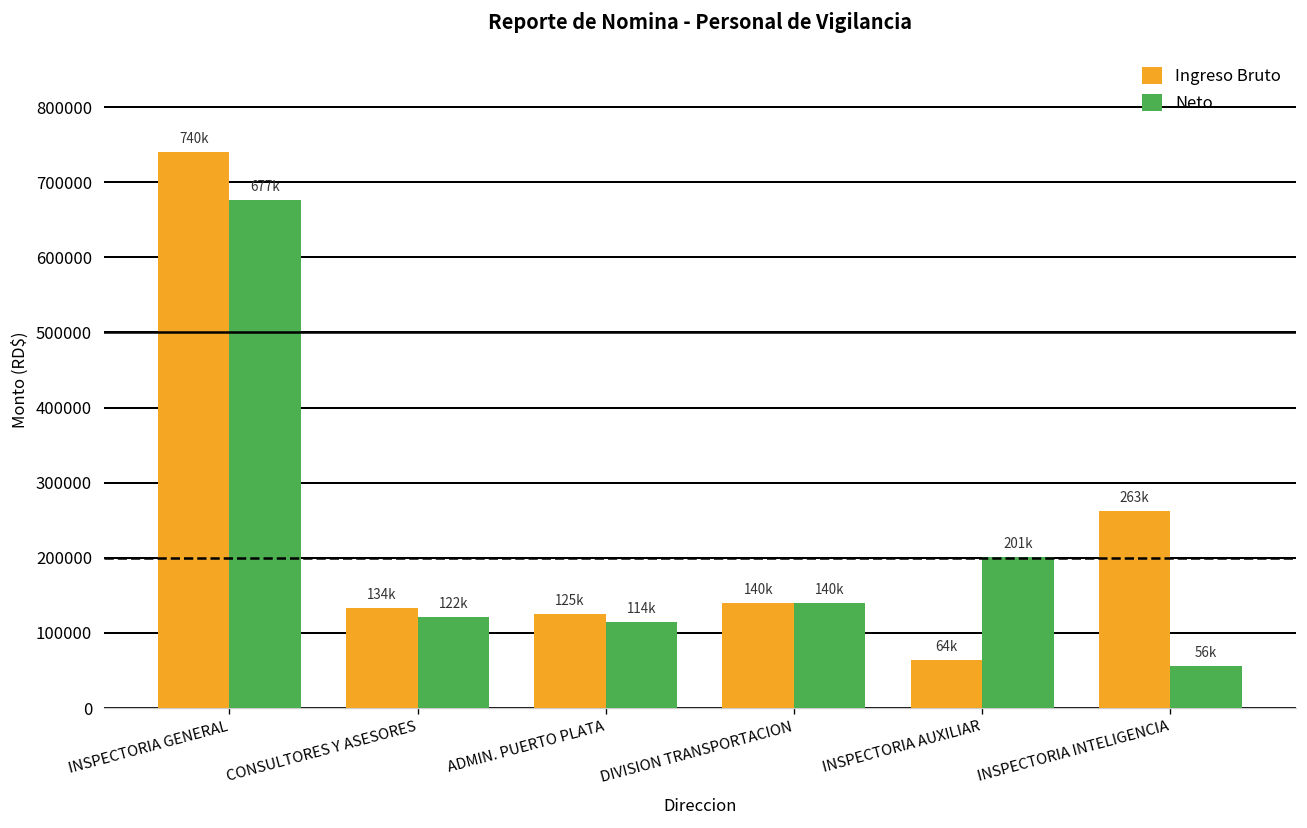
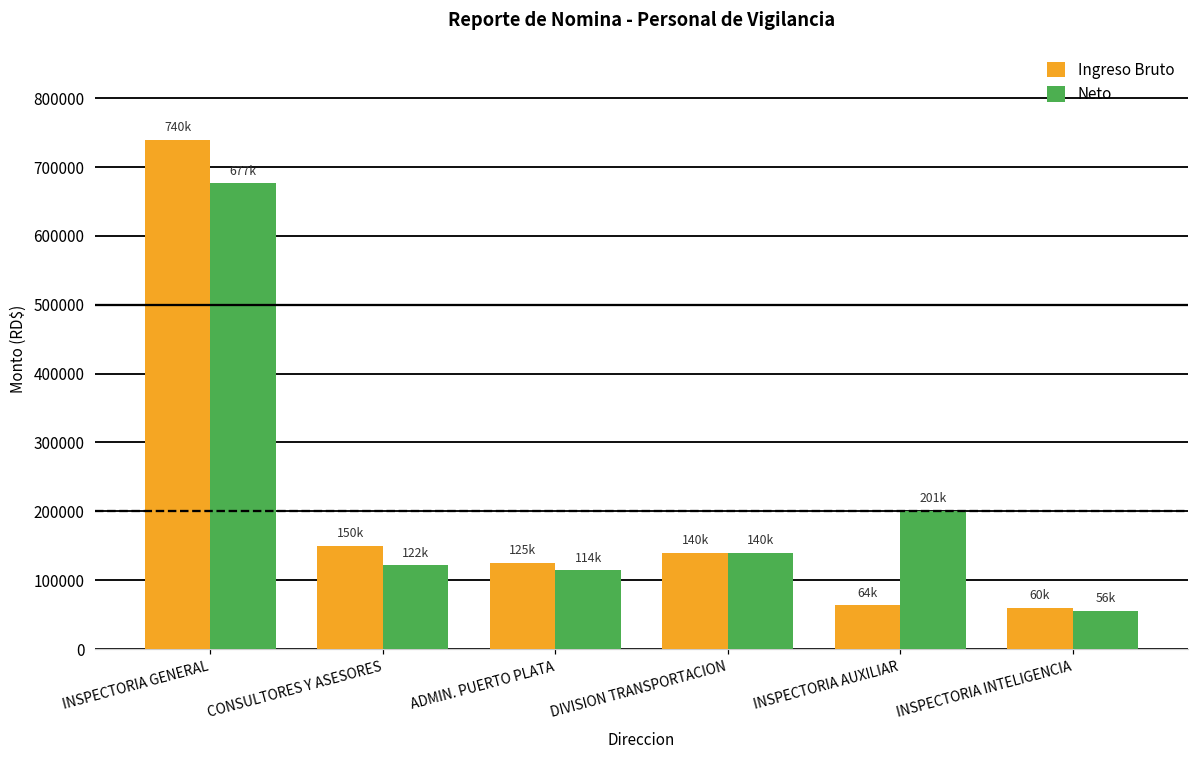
  {
    "Ingreso Bruto": {
      "INSPECTORIA GENERAL": "740k",
-     "CONSULTORES Y ASESORES": "134k",
+     "CONSULTORES Y ASESORES": "150k",
      "ADMIN. PUERTO PLATA": "125k",
      "DIVISION TRANSPORTACION": "140k",
      "INSPECTORIA AUXILIAR": "64k",
-     "INSPECTORIA INTELIGENCIA": "263k"
+     "INSPECTORIA INTELIGENCIA": "60k"
    },
    "Neto": {
      "INSPECTORIA GENERAL": "677k",
      "CONSULTORES Y ASESORES": "122k",
      "ADMIN. PUERTO PLATA": "114k",
      "DIVISION TRANSPORTACION": "140k",
      "INSPECTORIA AUXILIAR": "201k",
      "INSPECTORIA INTELIGENCIA": "56k"
    }
  }
